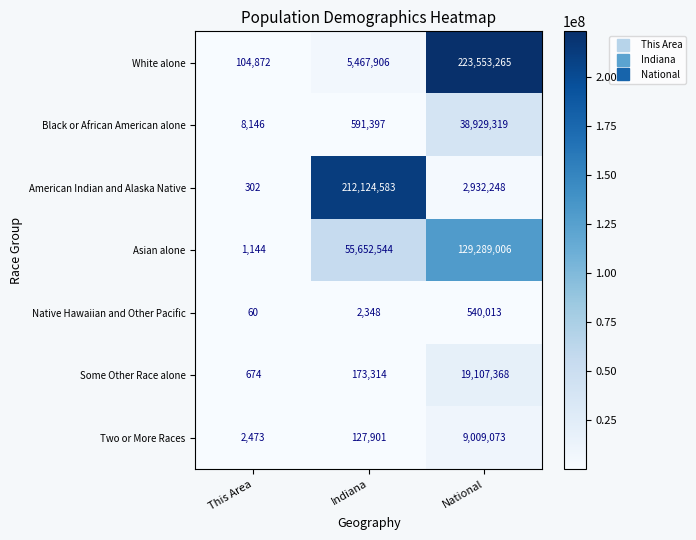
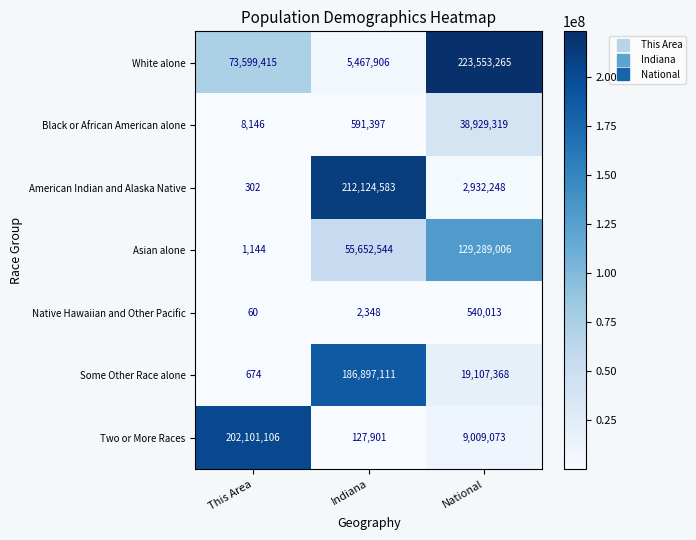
  {
    "White alone": {
-     "This Area": "104,872",
+     "This Area": "73,599,415",
      "Indiana": "5,467,906",
      "National": "223,553,265"
    },
    "Black or African American alone": {
      "This Area": "8,146",
      "Indiana": "591,397",
      "National": "38,929,319"
    },
    "American Indian and Alaska Native": {
      "This Area": "302",
      "Indiana": "212,124,583",
      "National": "2,932,248"
    },
    "Asian alone": {
      "This Area": "1,144",
      "Indiana": "55,652,544",
      "National": "129,289,006"
    },
    "Native Hawaiian and Other Pacific": {
      "This Area": "60",
      "Indiana": "2,348",
      "National": "540,013"
    },
    "Some Other Race alone": {
      "This Area": "674",
-     "Indiana": "173,314",
+     "Indiana": "186,897,111",
      "National": "19,107,368"
    },
    "Two or More Races": {
-     "This Area": "2,473",
+     "This Area": "202,101,106",
      "Indiana": "127,901",
      "National": "9,009,073"
    }
  }
